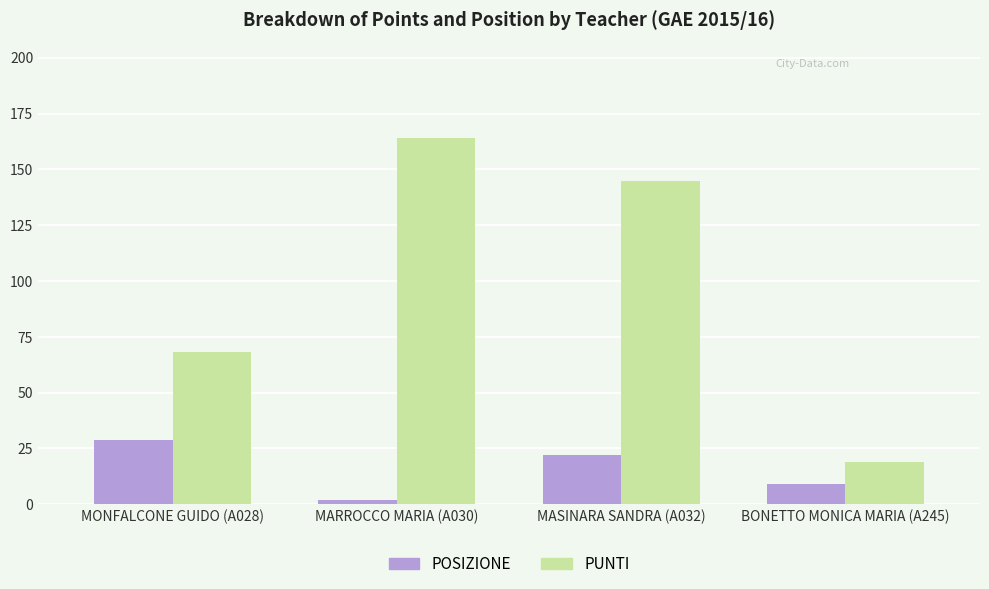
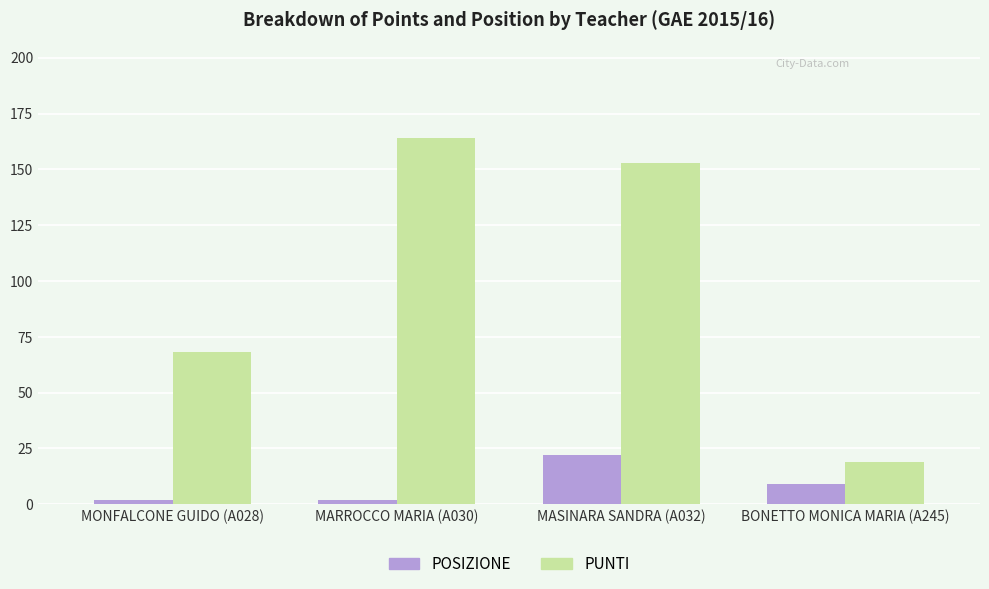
  {
    "POSIZIONE": {
-     "MONFALCONE GUIDO (A028)": 29,
+     "MONFALCONE GUIDO (A028)": 2,
      "MARROCCO MARIA (A030)": 2,
      "MASINARA SANDRA (A032)": 22,
      "BONETTO MONICA MARIA (A245)": 9
    },
    "PUNTI": {
      "MONFALCONE GUIDO (A028)": 68,
      "MARROCCO MARIA (A030)": 164,
-     "MASINARA SANDRA (A032)": 145,
+     "MASINARA SANDRA (A032)": 153,
      "BONETTO MONICA MARIA (A245)": 19
    }
  }
